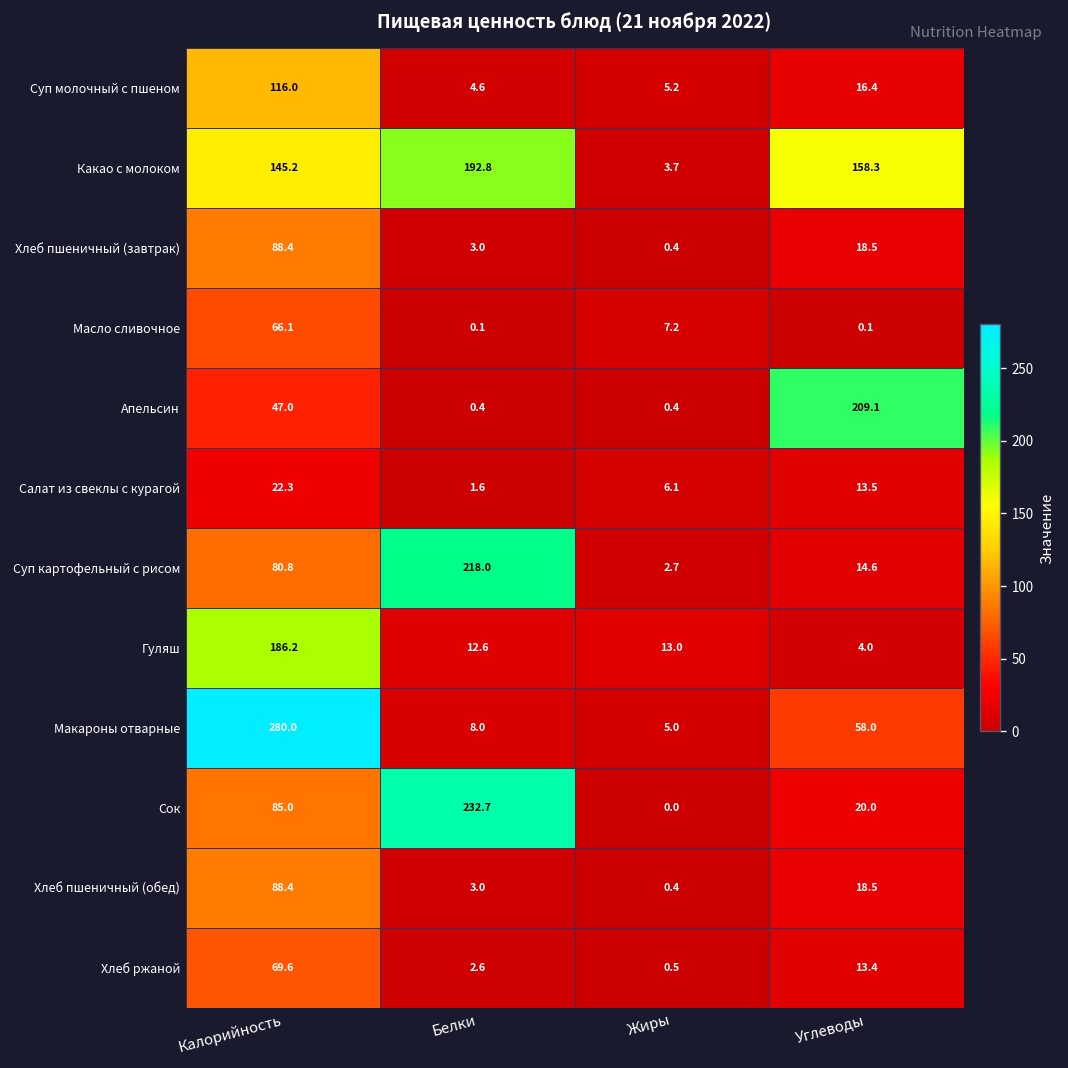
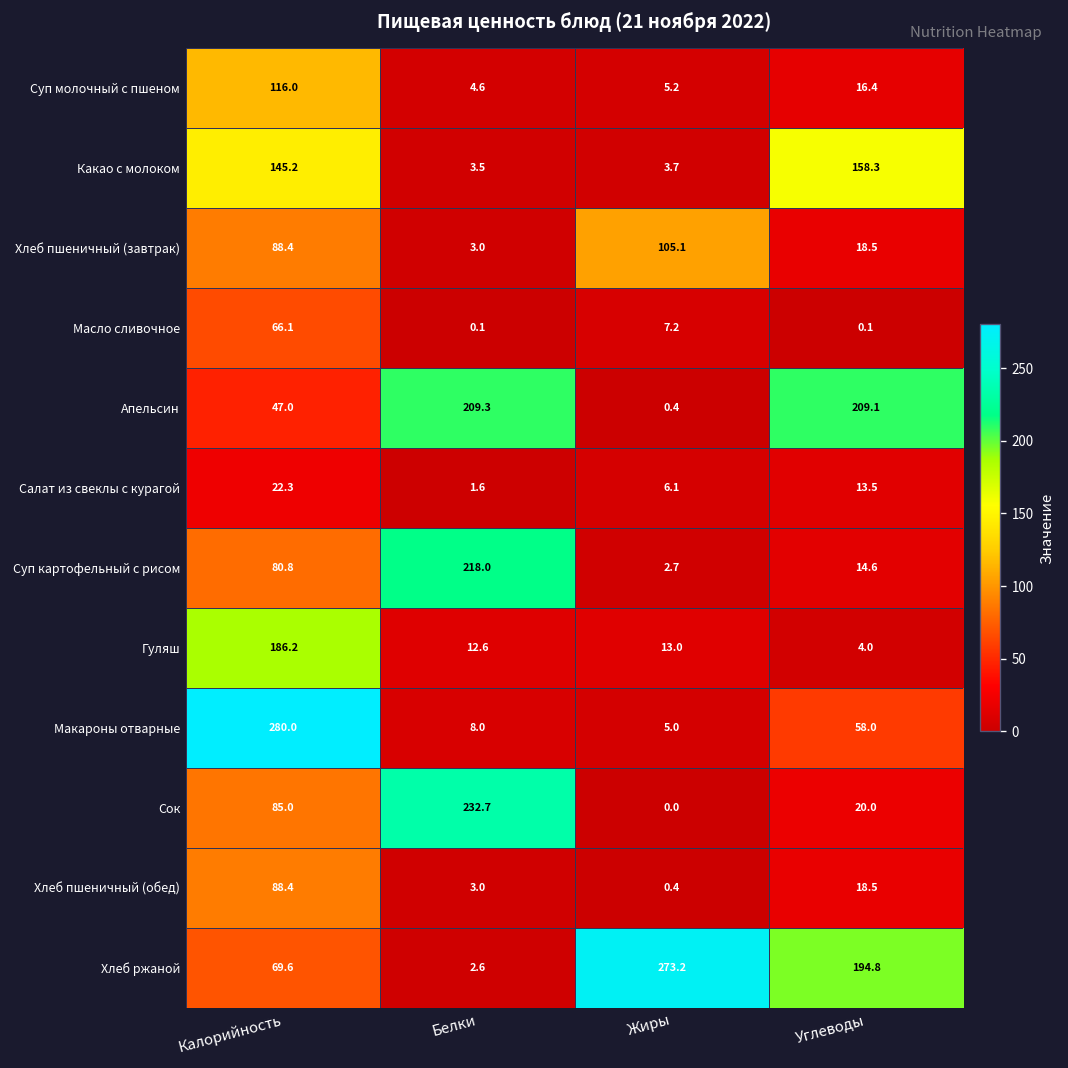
  {
    "Суп молочный с пшеном": {
      "Калорийность": 116.0,
      "Белки": 4.6,
      "Жиры": 5.2,
      "Углеводы": 16.4
    },
    "Какао с молоком": {
      "Калорийность": 145.2,
-     "Белки": 192.8,
+     "Белки": 3.5,
      "Жиры": 3.7,
      "Углеводы": 158.3
    },
    "Хлеб пшеничный (завтрак)": {
      "Калорийность": 88.4,
      "Белки": 3.0,
-     "Жиры": 0.4,
+     "Жиры": 105.1,
      "Углеводы": 18.5
    },
    "Масло сливочное": {
      "Калорийность": 66.1,
      "Белки": 0.1,
      "Жиры": 7.2,
      "Углеводы": 0.1
    },
    "Апельсин": {
      "Калорийность": 47.0,
-     "Белки": 0.4,
+     "Белки": 209.3,
      "Жиры": 0.4,
      "Углеводы": 209.1
    },
    "Салат из свеклы с курагой": {
      "Калорийность": 22.3,
      "Белки": 1.6,
      "Жиры": 6.1,
      "Углеводы": 13.5
    },
    "Суп картофельный с рисом": {
      "Калорийность": 80.8,
      "Белки": 218.0,
      "Жиры": 2.7,
      "Углеводы": 14.6
    },
    "Гуляш": {
      "Калорийность": 186.2,
      "Белки": 12.6,
      "Жиры": 13.0,
      "Углеводы": 4.0
    },
    "Макароны отварные": {
      "Калорийность": 280.0,
      "Белки": 8.0,
      "Жиры": 5.0,
      "Углеводы": 58.0
    },
    "Сок": {
      "Калорийность": 85.0,
      "Белки": 232.7,
      "Жиры": 0.0,
      "Углеводы": 20.0
    },
    "Хлеб пшеничный (обед)": {
      "Калорийность": 88.4,
      "Белки": 3.0,
      "Жиры": 0.4,
      "Углеводы": 18.5
    },
    "Хлеб ржаной": {
      "Калорийность": 69.6,
      "Белки": 2.6,
-     "Жиры": 0.5,
-     "Углеводы": 13.4
+     "Жиры": 273.2,
+     "Углеводы": 194.8
    }
  }
